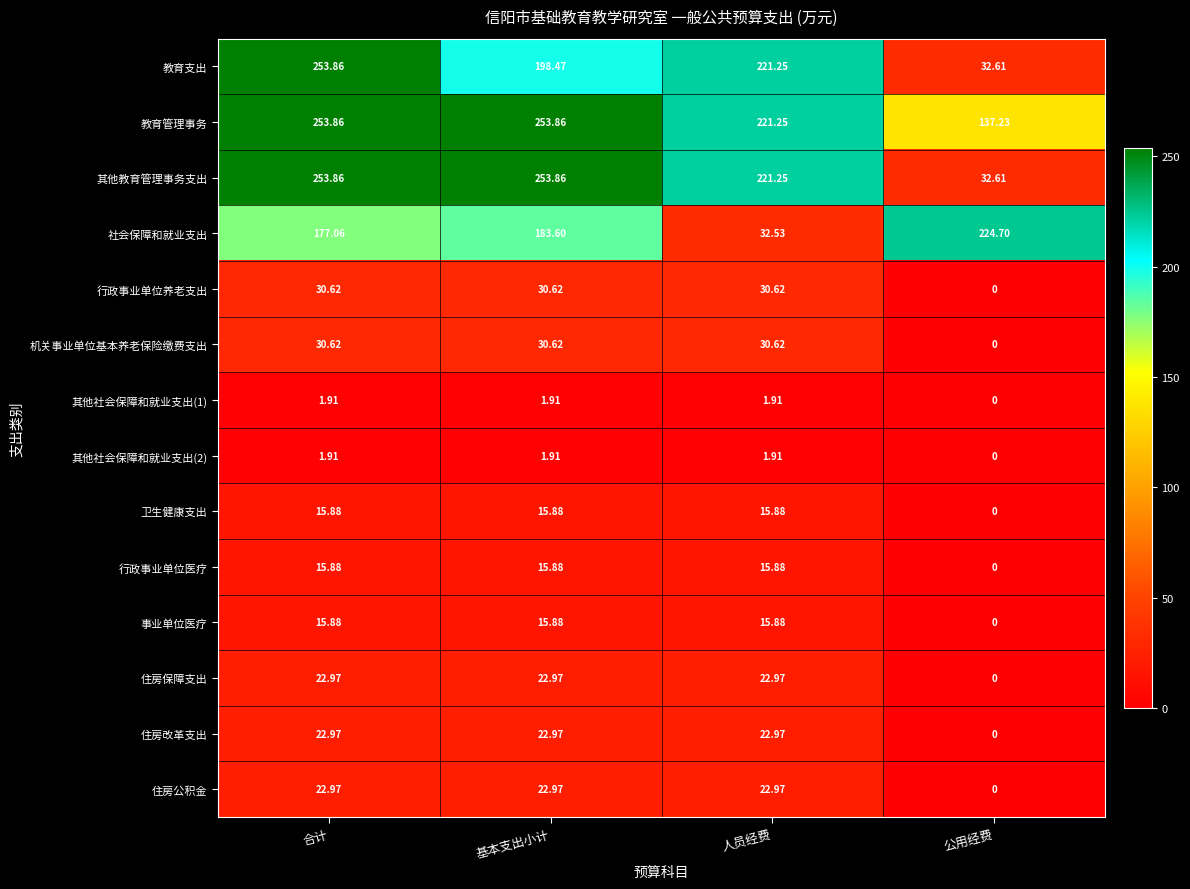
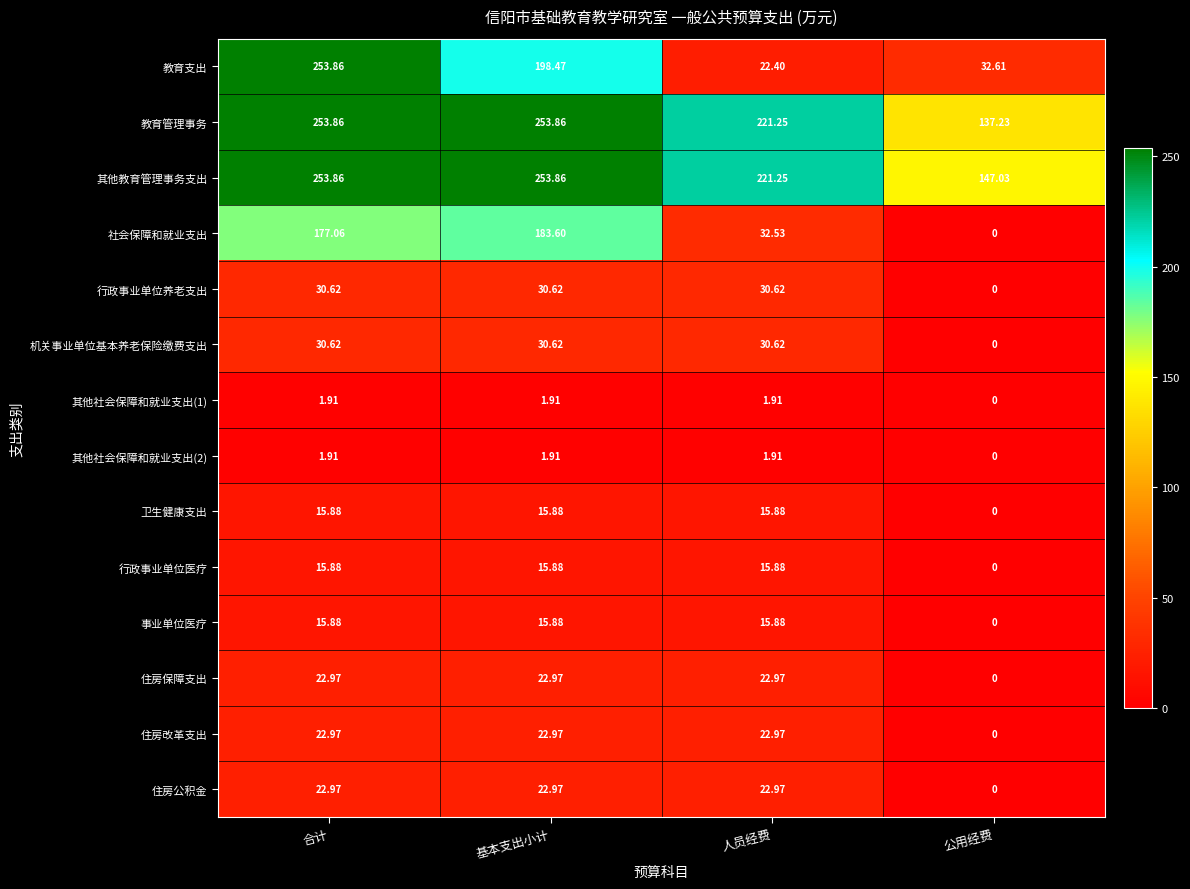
  {
    "教育支出": {
      "合计": 253.86,
      "基本支出小计": 198.47,
-     "人员经费": 221.25,
+     "人员经费": 22.40,
      "公用经费": 32.61
    },
    "教育管理事务": {
      "合计": 253.86,
      "基本支出小计": 253.86,
      "人员经费": 221.25,
      "公用经费": 137.23
    },
    "其他教育管理事务支出": {
      "合计": 253.86,
      "基本支出小计": 253.86,
      "人员经费": 221.25,
-     "公用经费": 32.61
+     "公用经费": 147.03
    },
    "社会保障和就业支出": {
      "合计": 177.06,
      "基本支出小计": 183.60,
      "人员经费": 32.53,
-     "公用经费": 224.70
+     "公用经费": 0
    },
    "行政事业单位养老支出": {
      "合计": 30.62,
      "基本支出小计": 30.62,
      "人员经费": 30.62,
      "公用经费": 0
    },
    "机关事业单位基本养老保险缴费支出": {
      "合计": 30.62,
      "基本支出小计": 30.62,
      "人员经费": 30.62,
      "公用经费": 0
    },
    "其他社会保障和就业支出(1)": {
      "合计": 1.91,
      "基本支出小计": 1.91,
      "人员经费": 1.91,
      "公用经费": 0
    },
    "其他社会保障和就业支出(2)": {
      "合计": 1.91,
      "基本支出小计": 1.91,
      "人员经费": 1.91,
      "公用经费": 0
    },
    "卫生健康支出": {
      "合计": 15.88,
      "基本支出小计": 15.88,
      "人员经费": 15.88,
      "公用经费": 0
    },
    "行政事业单位医疗": {
      "合计": 15.88,
      "基本支出小计": 15.88,
      "人员经费": 15.88,
      "公用经费": 0
    },
    "事业单位医疗": {
      "合计": 15.88,
      "基本支出小计": 15.88,
      "人员经费": 15.88,
      "公用经费": 0
    },
    "住房保障支出": {
      "合计": 22.97,
      "基本支出小计": 22.97,
      "人员经费": 22.97,
      "公用经费": 0
    },
    "住房改革支出": {
      "合计": 22.97,
      "基本支出小计": 22.97,
      "人员经费": 22.97,
      "公用经费": 0
    },
    "住房公积金": {
      "合计": 22.97,
      "基本支出小计": 22.97,
      "人员经费": 22.97,
      "公用经费": 0
    }
  }
